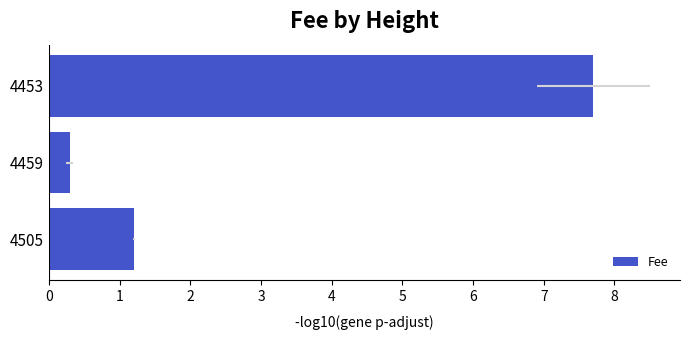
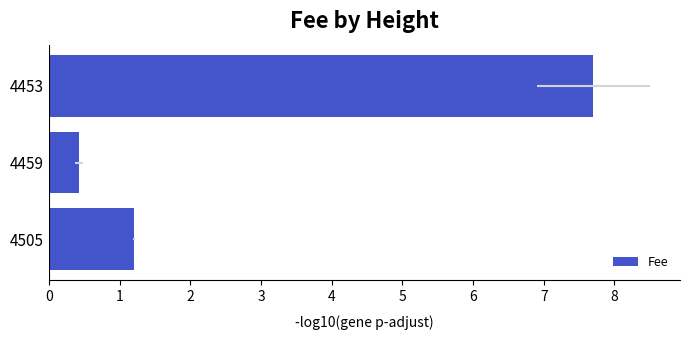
  {
    "4453": 7.7,
-   "4459": 0.3,
+   "4459": 0.4,
    "4505": 1.2
  }
